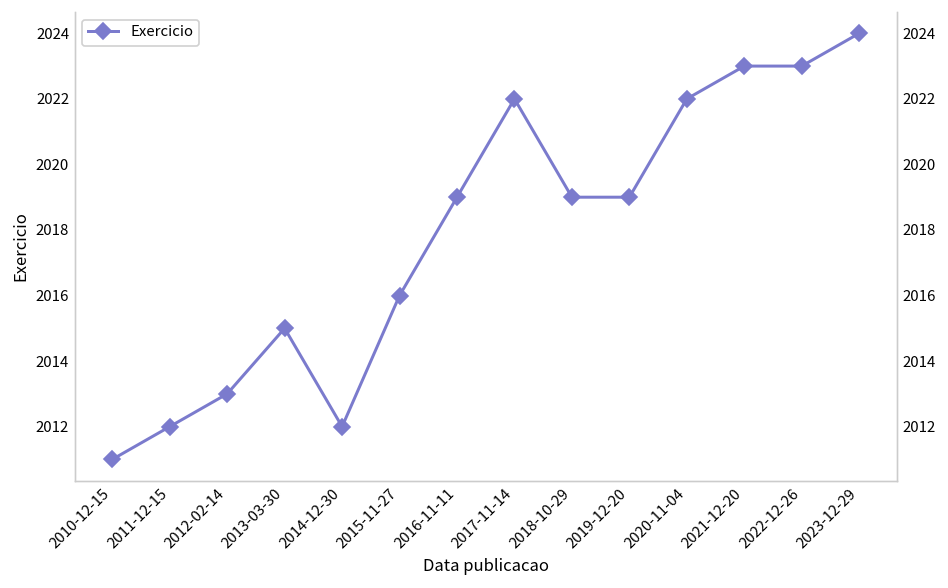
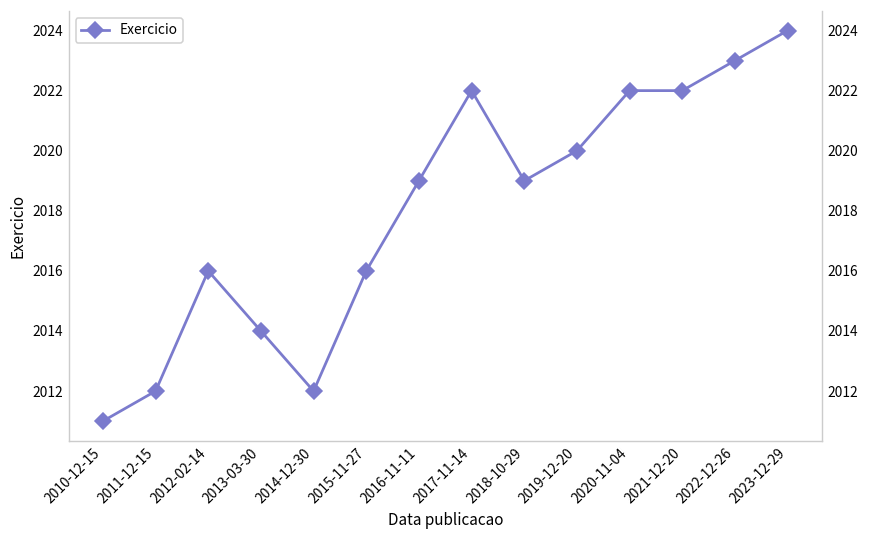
  {
    "2010-12-15": 2011,
    "2011-12-15": 2012,
-   "2012-02-14": 2013,
-   "2013-03-30": 2015,
+   "2012-02-14": 2016,
+   "2013-03-30": 2014,
    "2014-12-30": 2012,
    "2015-11-27": 2016,
    "2016-11-11": 2019,
    "2017-11-14": 2022,
    "2018-10-29": 2019,
-   "2019-12-20": 2019,
+   "2019-12-20": 2020,
    "2020-11-04": 2022,
-   "2021-12-20": 2023,
+   "2021-12-20": 2022,
    "2022-12-26": 2023,
    "2023-12-29": 2024
  }
